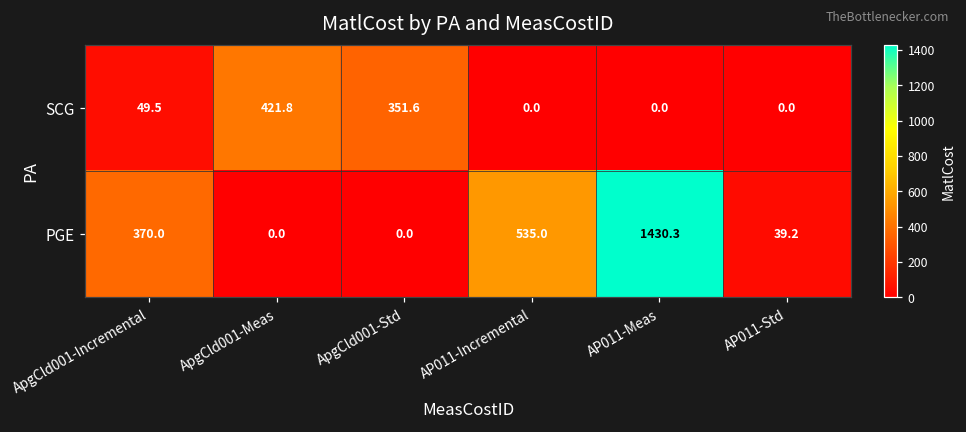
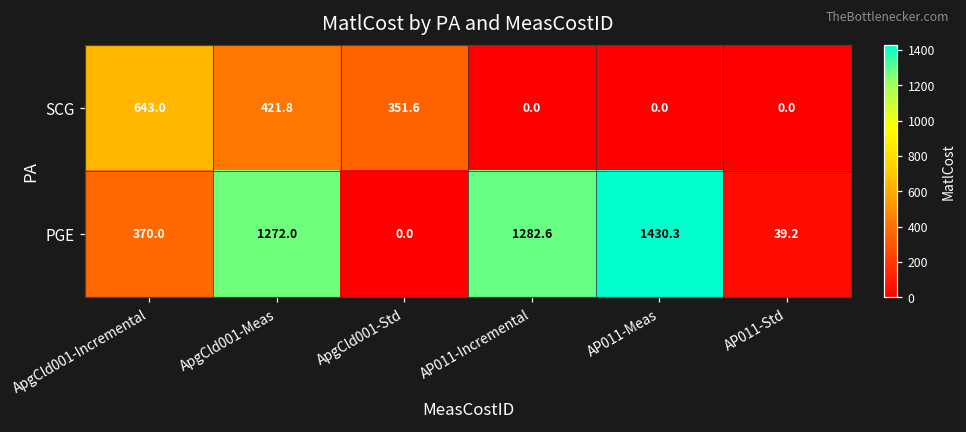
  {
    "SCG": {
-     "ApgCld001-Incremental": 49.5,
+     "ApgCld001-Incremental": 643.0,
      "ApgCld001-Meas": 421.8,
      "ApgCld001-Std": 351.6,
      "AP011-Incremental": 0.0,
      "AP011-Meas": 0.0,
      "AP011-Std": 0.0
    },
    "PGE": {
      "ApgCld001-Incremental": 370.0,
-     "ApgCld001-Meas": 0.0,
+     "ApgCld001-Meas": 1272.0,
      "ApgCld001-Std": 0.0,
-     "AP011-Incremental": 535.0,
+     "AP011-Incremental": 1282.6,
      "AP011-Meas": 1430.3,
      "AP011-Std": 39.2
    }
  }
